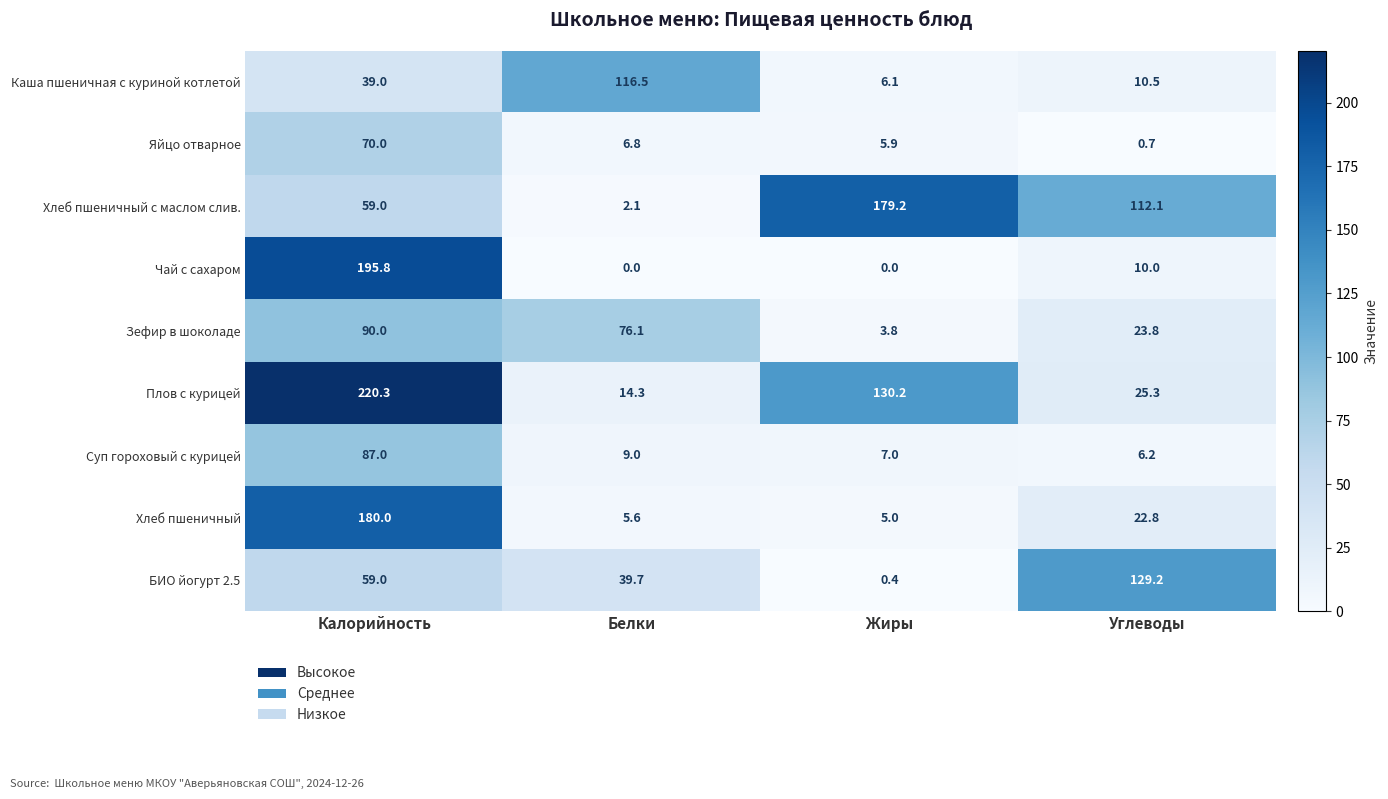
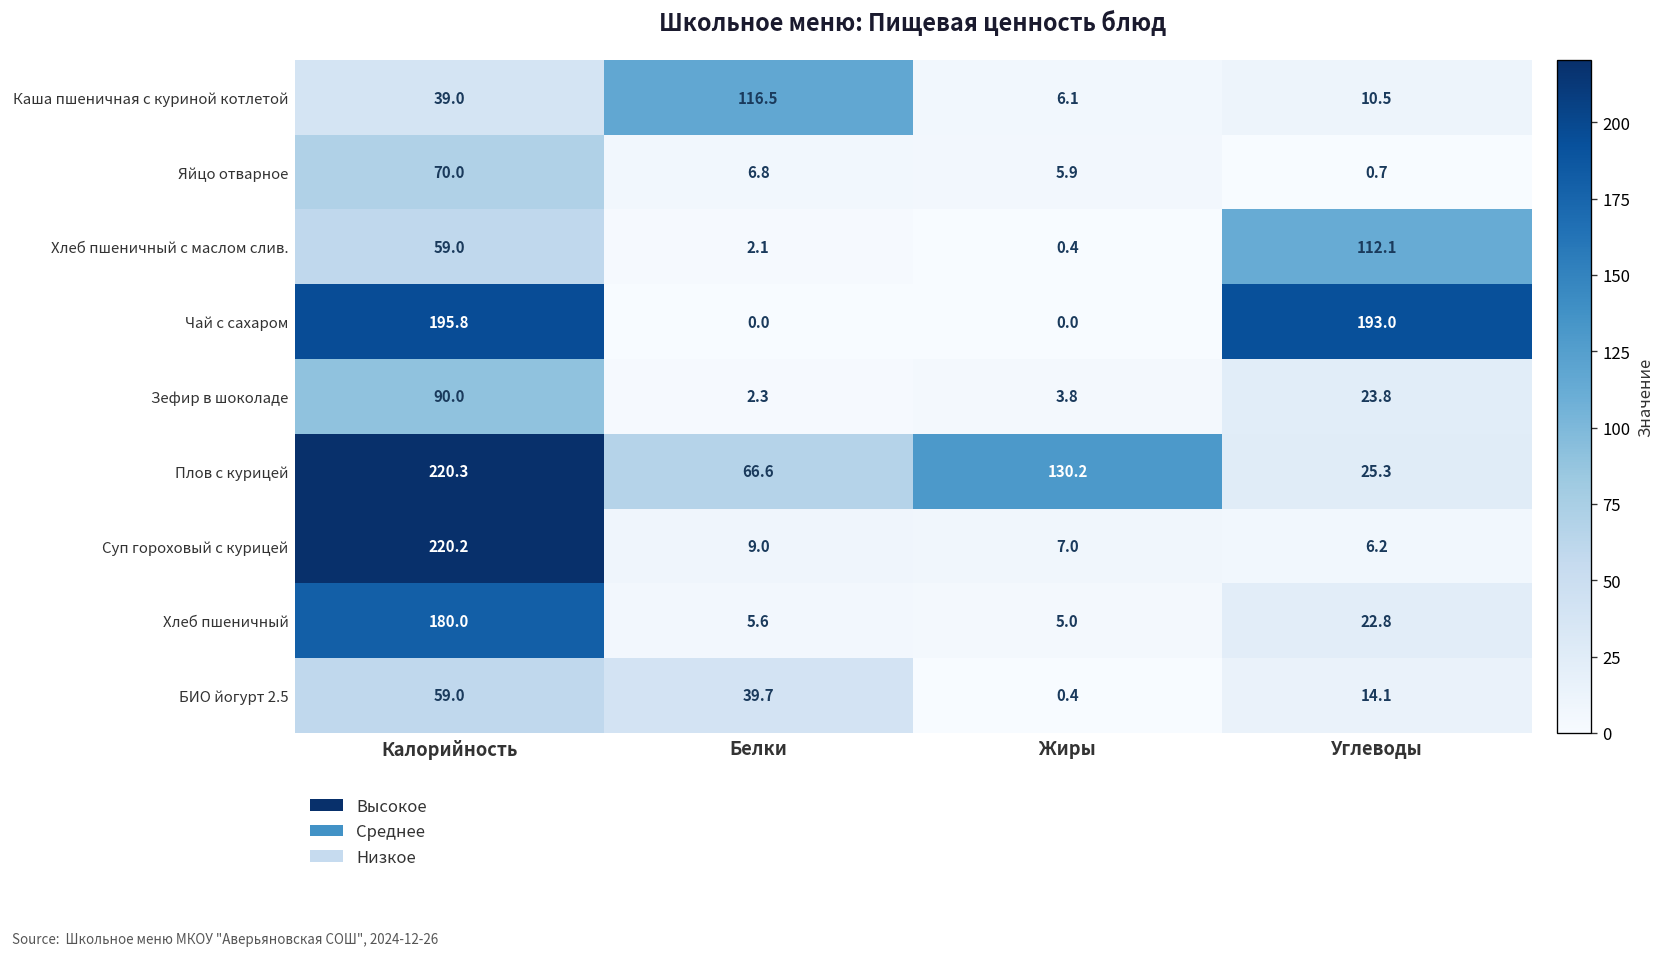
  {
    "Каша пшеничная с куриной котлетой": {
      "Калорийность": 39.0,
      "Белки": 116.5,
      "Жиры": 6.1,
      "Углеводы": 10.5
    },
    "Яйцо отварное": {
      "Калорийность": 70.0,
      "Белки": 6.8,
      "Жиры": 5.9,
      "Углеводы": 0.7
    },
    "Хлеб пшеничный с маслом слив.": {
      "Калорийность": 59.0,
      "Белки": 2.1,
-     "Жиры": 179.2,
+     "Жиры": 0.4,
      "Углеводы": 112.1
    },
    "Чай с сахаром": {
      "Калорийность": 195.8,
      "Белки": 0.0,
      "Жиры": 0.0,
-     "Углеводы": 10.0
+     "Углеводы": 193.0
    },
    "Зефир в шоколаде": {
      "Калорийность": 90.0,
-     "Белки": 76.1,
+     "Белки": 2.3,
      "Жиры": 3.8,
      "Углеводы": 23.8
    },
    "Плов с курицей": {
      "Калорийность": 220.3,
-     "Белки": 14.3,
+     "Белки": 66.6,
      "Жиры": 130.2,
      "Углеводы": 25.3
    },
    "Суп гороховый с курицей": {
-     "Калорийность": 87.0,
+     "Калорийность": 220.2,
      "Белки": 9.0,
      "Жиры": 7.0,
      "Углеводы": 6.2
    },
    "Хлеб пшеничный": {
      "Калорийность": 180.0,
      "Белки": 5.6,
      "Жиры": 5.0,
      "Углеводы": 22.8
    },
    "БИО йогурт 2.5": {
      "Калорийность": 59.0,
      "Белки": 39.7,
      "Жиры": 0.4,
-     "Углеводы": 129.2
+     "Углеводы": 14.1
    }
  }
